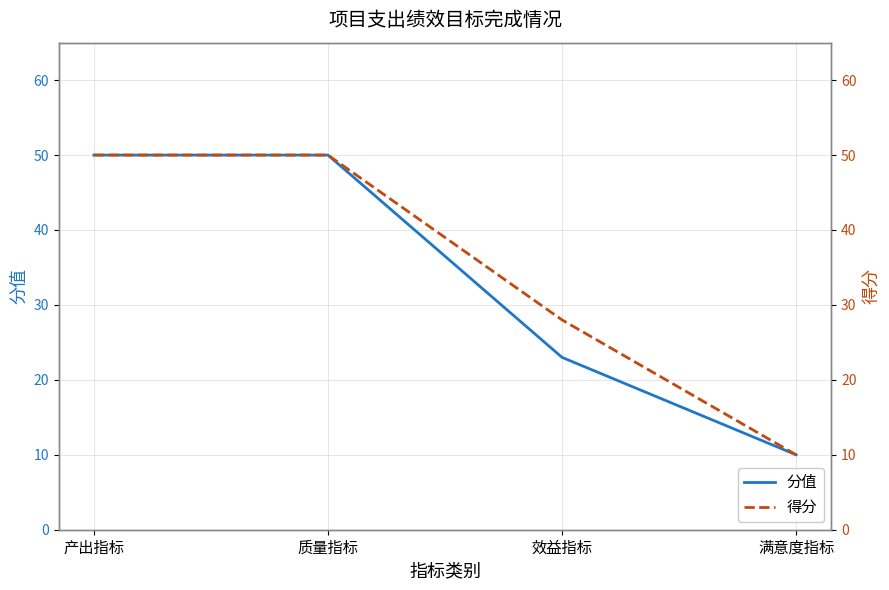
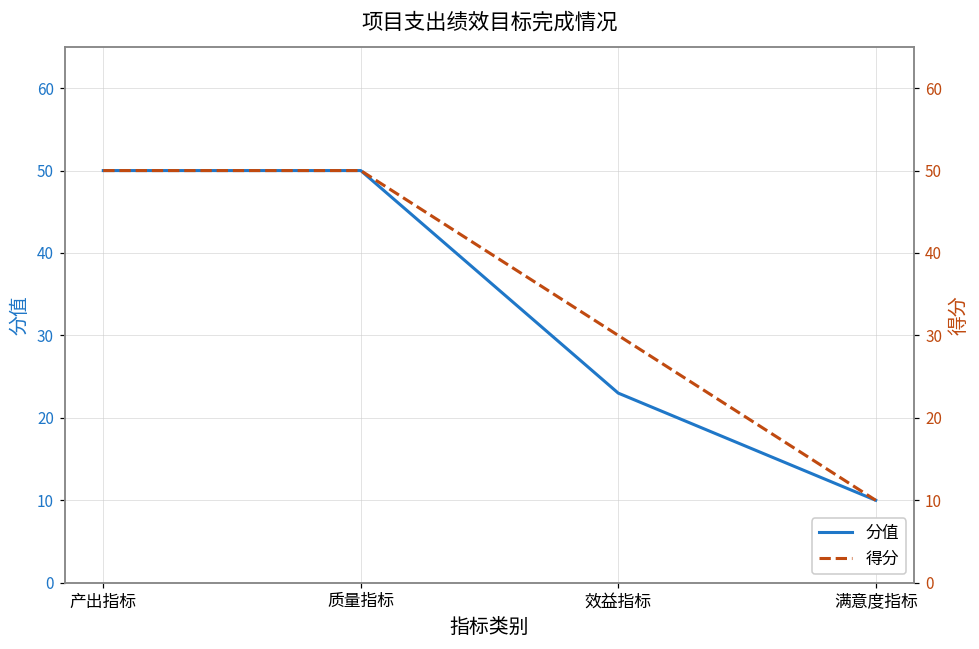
  {
    "分值": {
      "产出指标": 50,
      "质量指标": 50,
      "效益指标": 23,
      "满意度指标": 10
    },
    "得分": {
      "产出指标": 50,
      "质量指标": 50,
-     "效益指标": 28,
+     "效益指标": 30,
      "满意度指标": 10
    }
  }
